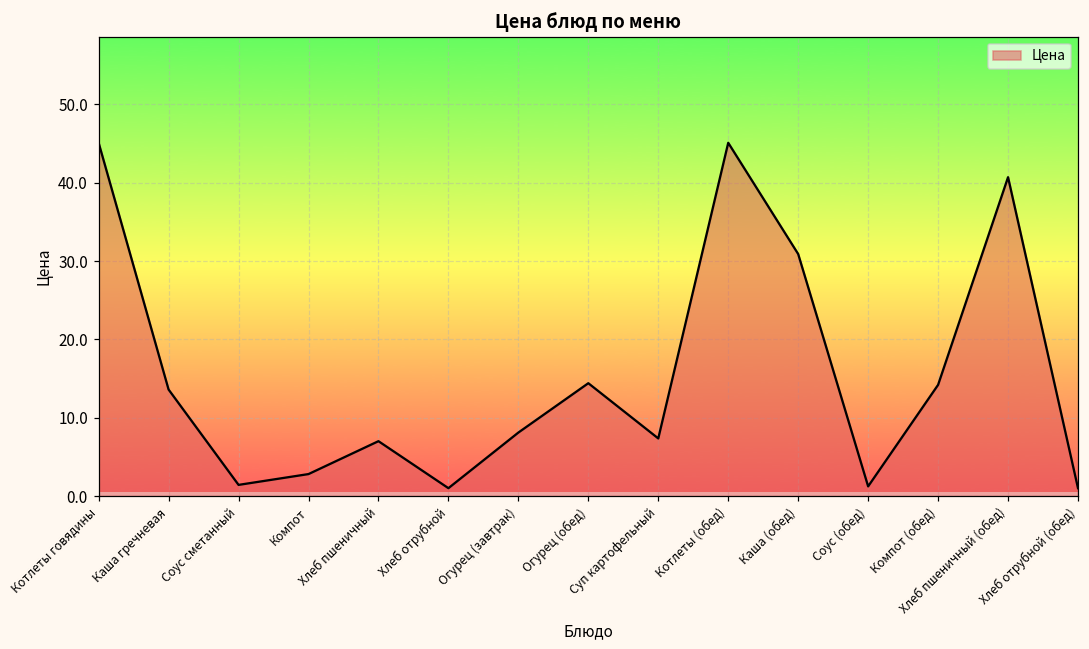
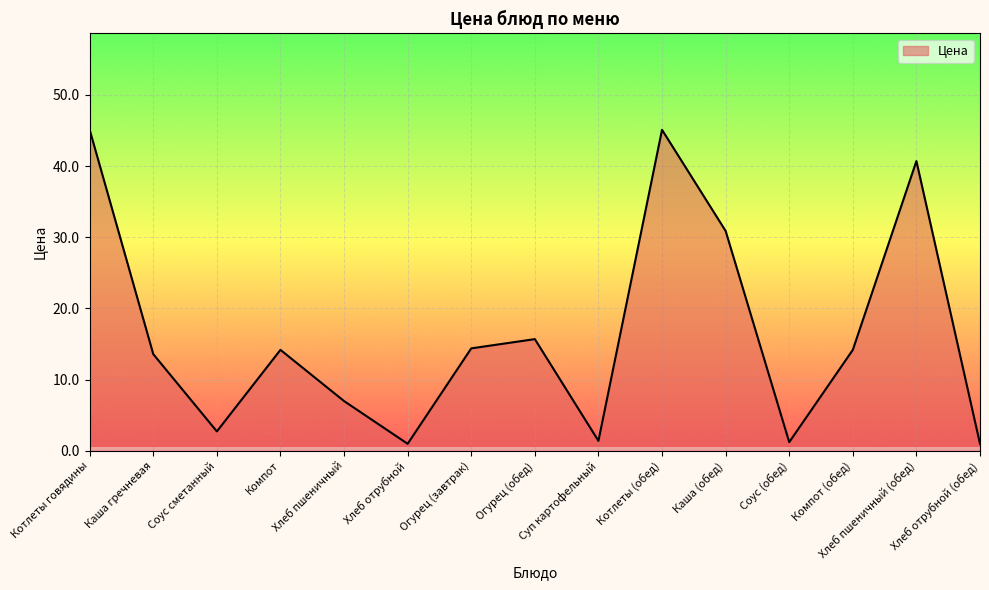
  {
    "Котлеты говядины": 45,
    "Каша гречневая": 14,
-   "Соус сметанный": 1,
-   "Компот": 3,
+   "Соус сметанный": 3,
+   "Компот": 14,
    "Хлеб пшеничный": 7,
    "Хлеб отрубной": 1,
-   "Огурец (завтрак)": 8,
-   "Огурец (обед)": 14,
-   "Суп картофельный": 7,
+   "Огурец (завтрак)": 14,
+   "Огурец (обед)": 16,
+   "Суп картофельный": 1,
    "Котлеты (обед)": 45,
    "Каша (обед)": 31,
    "Соус (обед)": 1,
    "Компот (обед)": 14,
    "Хлеб пшеничный (обед)": 41,
    "Хлеб отрубной (обед)": 1
  }
